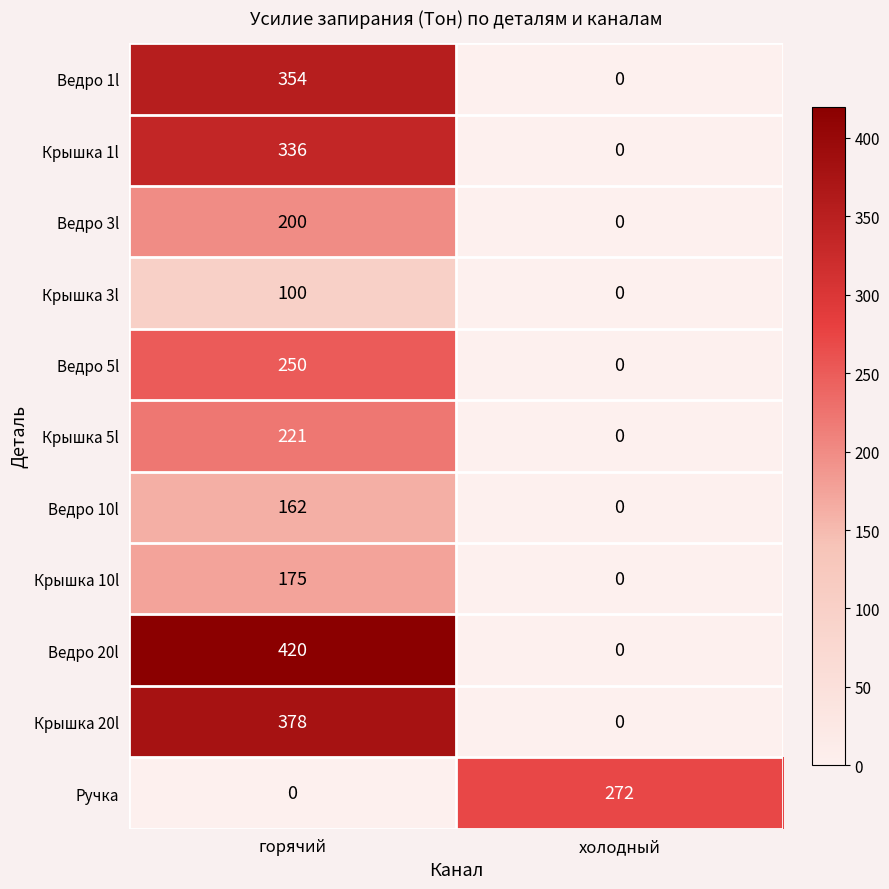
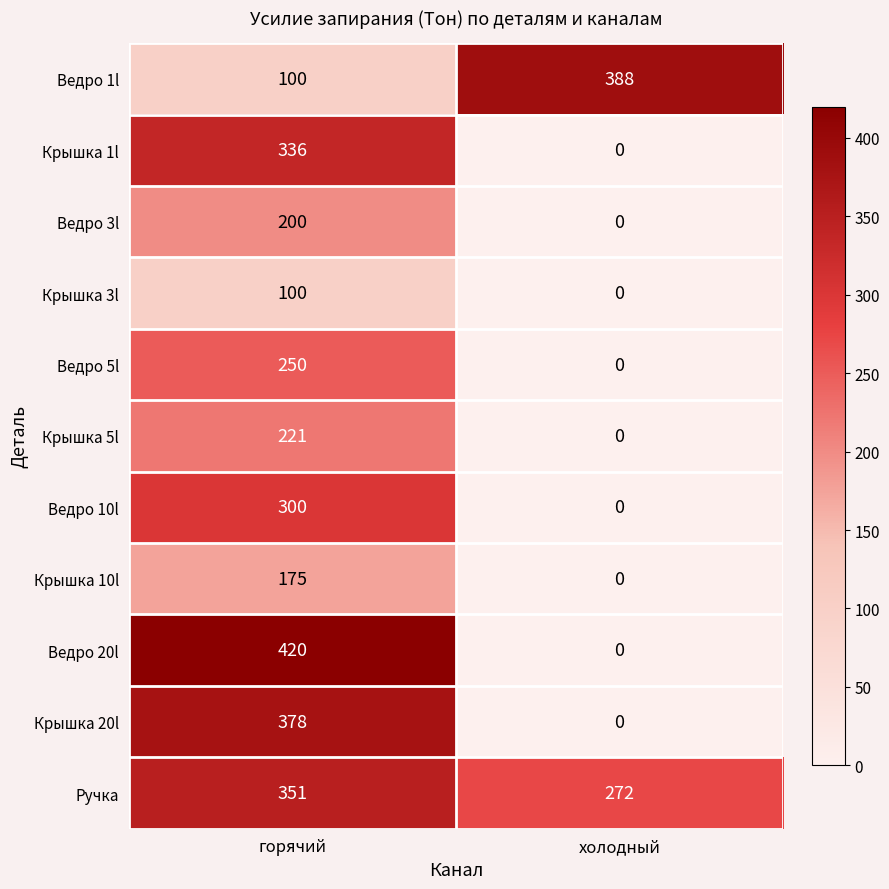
  {
    "Ведро 1l": {
-     "горячий": 354,
-     "холодный": 0
+     "горячий": 100,
+     "холодный": 388
    },
    "Крышка 1l": {
      "горячий": 336,
      "холодный": 0
    },
    "Ведро 3l": {
      "горячий": 200,
      "холодный": 0
    },
    "Крышка 3l": {
      "горячий": 100,
      "холодный": 0
    },
    "Ведро 5l": {
      "горячий": 250,
      "холодный": 0
    },
    "Крышка 5l": {
      "горячий": 221,
      "холодный": 0
    },
    "Ведро 10l": {
-     "горячий": 162,
+     "горячий": 300,
      "холодный": 0
    },
    "Крышка 10l": {
      "горячий": 175,
      "холодный": 0
    },
    "Ведро 20l": {
      "горячий": 420,
      "холодный": 0
    },
    "Крышка 20l": {
      "горячий": 378,
      "холодный": 0
    },
    "Ручка": {
-     "горячий": 0,
+     "горячий": 351,
      "холодный": 272
    }
  }
